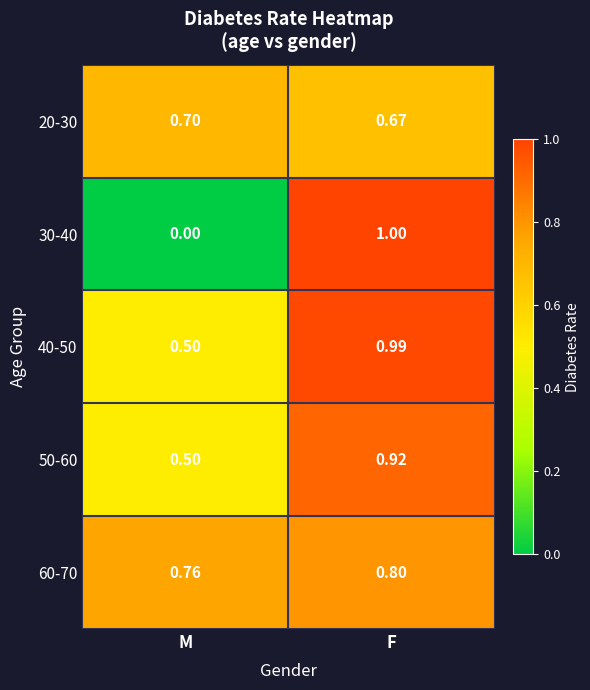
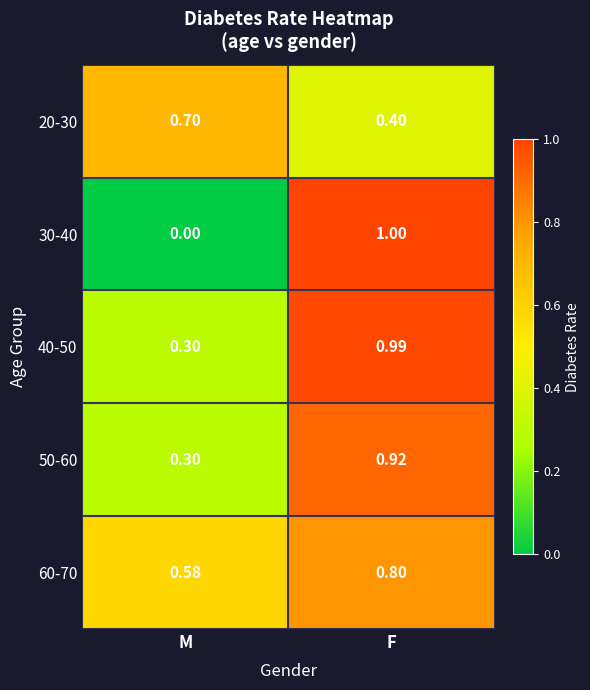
  {
    "20-30": {
      "M": 0.70,
-     "F": 0.67
+     "F": 0.40
    },
    "30-40": {
      "M": 0.00,
      "F": 1.00
    },
    "40-50": {
-     "M": 0.50,
+     "M": 0.30,
      "F": 0.99
    },
    "50-60": {
-     "M": 0.50,
+     "M": 0.30,
      "F": 0.92
    },
    "60-70": {
-     "M": 0.76,
+     "M": 0.58,
      "F": 0.80
    }
  }
